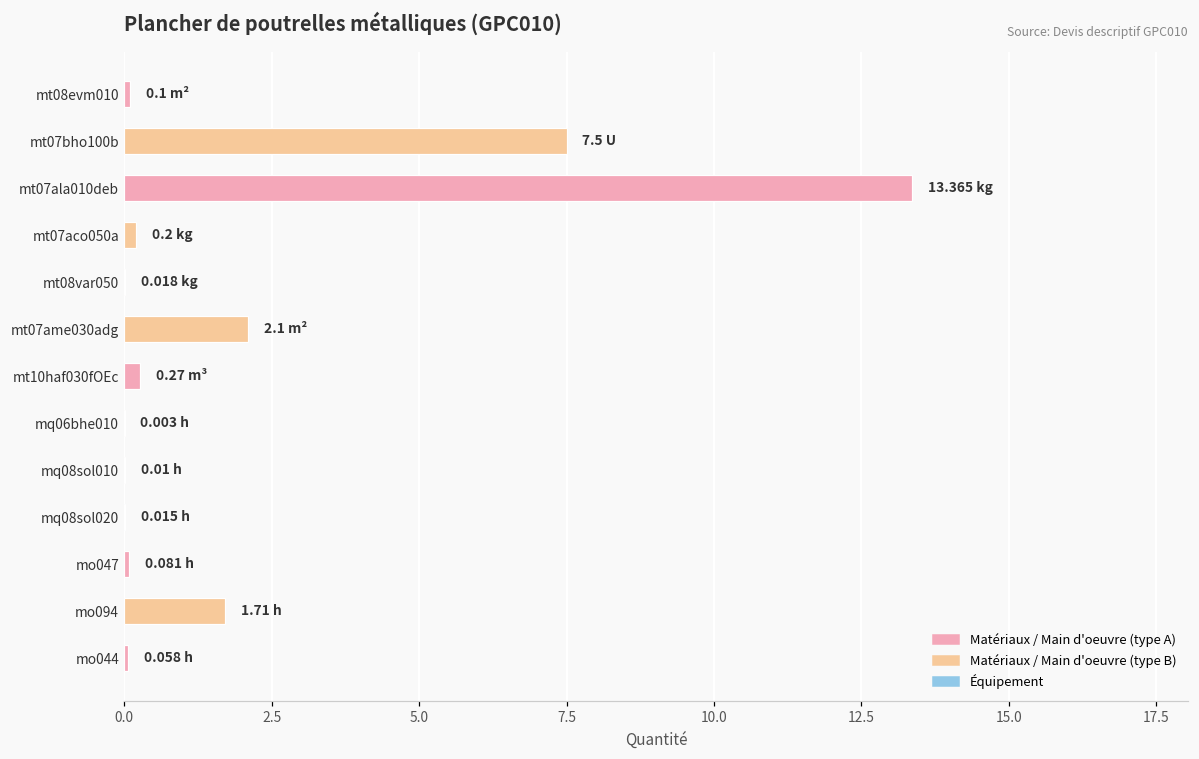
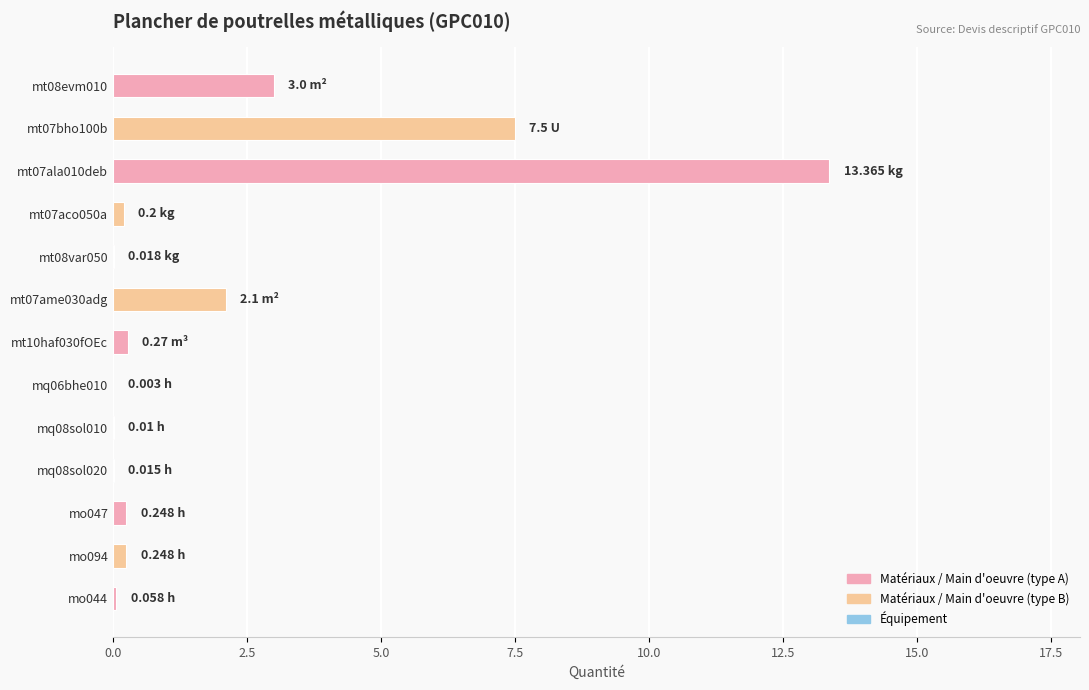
  {
-   "mt08evm010": 0.1,
+   "mt08evm010": 3.0,
    "mt07bho100b": 7.5,
    "mt07ala010deb": 13.365,
    "mt07aco050a": 0.2,
    "mt08var050": 0.018,
    "mt07ame030adg": 2.1,
    "mt10haf030fOEc": 0.27,
    "mq06bhe010": 0.003,
    "mq08sol010": 0.01,
    "mq08sol020": 0.015,
-   "mo047": 0.081,
-   "mo094": 1.71,
+   "mo047": 0.248,
+   "mo094": 0.248,
    "mo044": 0.058
  }
